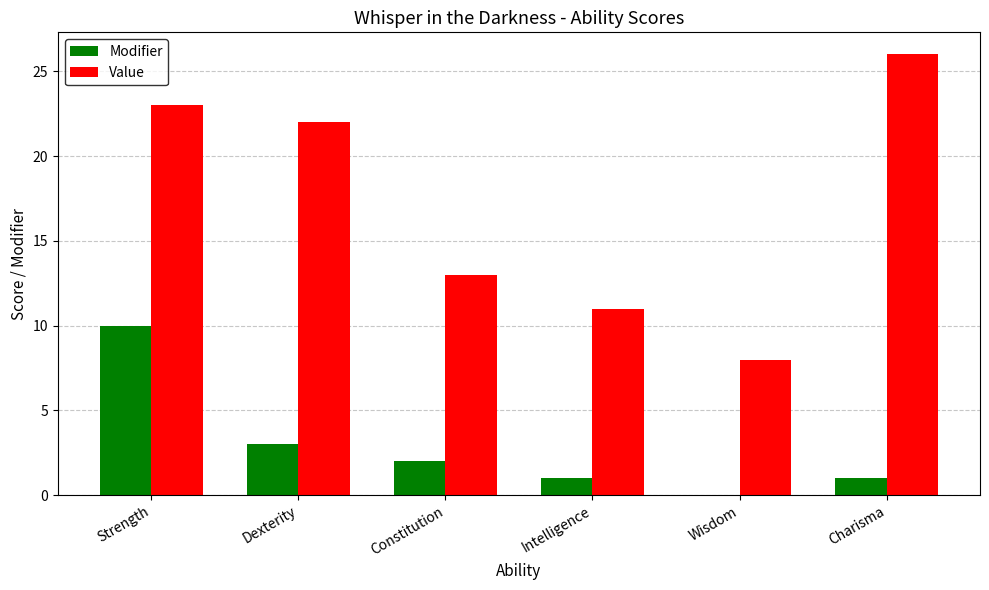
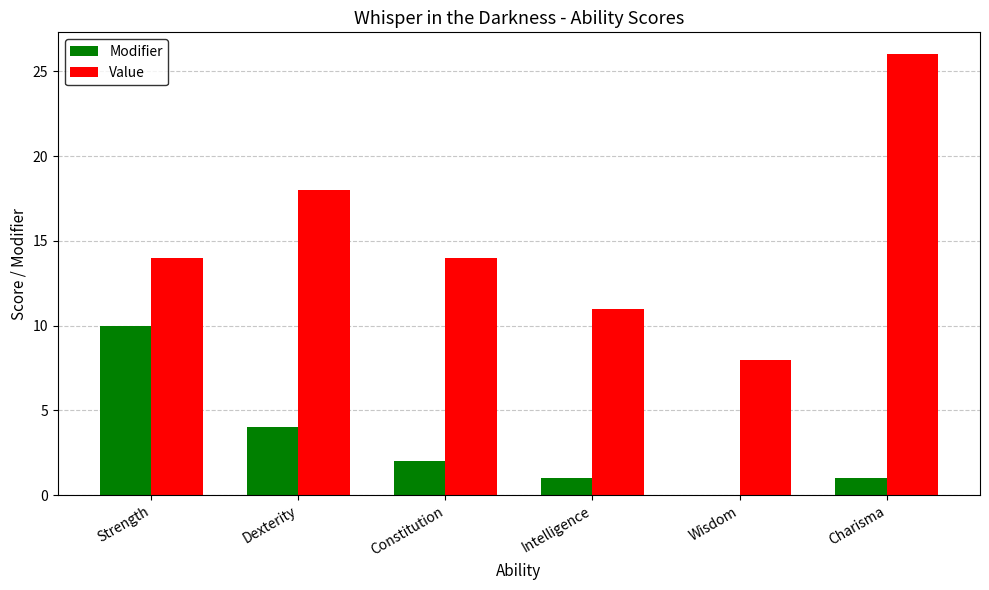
  {
    "Modifier": {
      "Strength": 10,
-     "Dexterity": 3,
+     "Dexterity": 4,
      "Constitution": 2,
      "Intelligence": 1,
      "Wisdom": 0,
      "Charisma": 1
    },
    "Value": {
-     "Strength": 23,
-     "Dexterity": 22,
-     "Constitution": 13,
+     "Strength": 14,
+     "Dexterity": 18,
+     "Constitution": 14,
      "Intelligence": 11,
      "Wisdom": 8,
      "Charisma": 26
    }
  }
